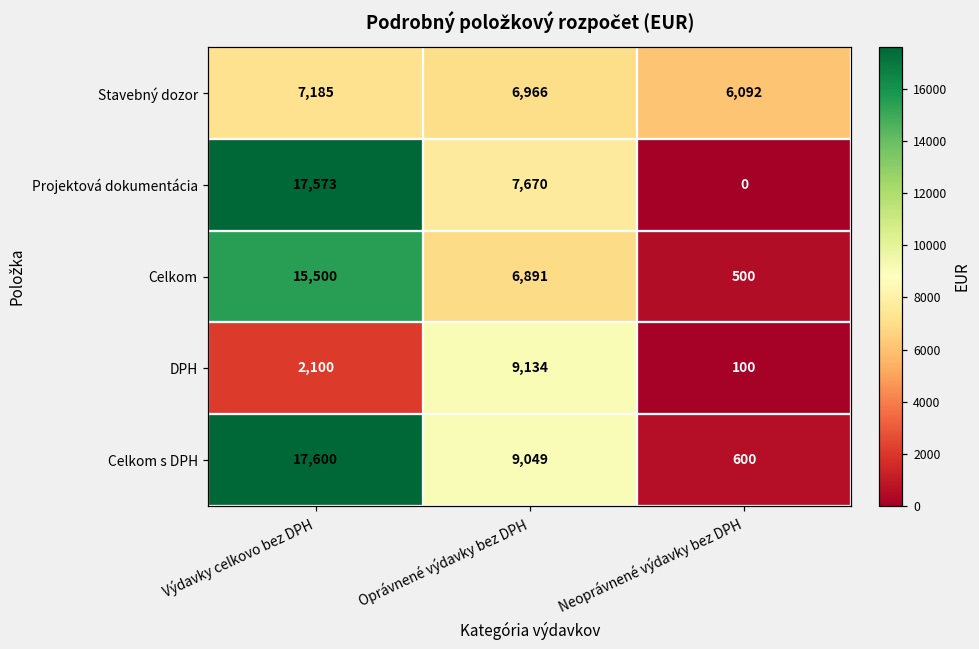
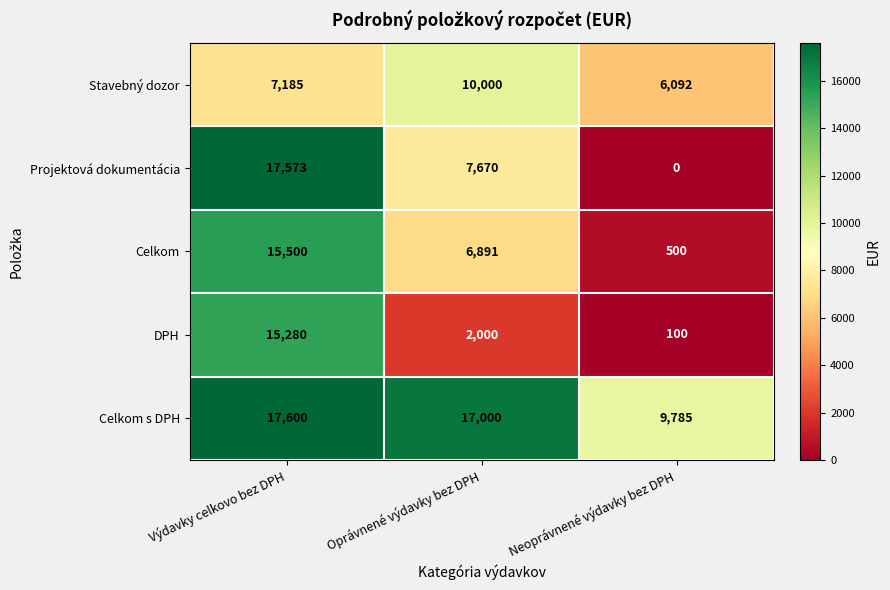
  {
    "Stavebný dozor": {
      "Výdavky celkovo bez DPH": "7,185",
-     "Oprávnené výdavky bez DPH": "6,966",
+     "Oprávnené výdavky bez DPH": "10,000",
      "Neoprávnené výdavky bez DPH": "6,092"
    },
    "Projektová dokumentácia": {
      "Výdavky celkovo bez DPH": "17,573",
      "Oprávnené výdavky bez DPH": "7,670",
      "Neoprávnené výdavky bez DPH": "0"
    },
    "Celkom": {
      "Výdavky celkovo bez DPH": "15,500",
      "Oprávnené výdavky bez DPH": "6,891",
      "Neoprávnené výdavky bez DPH": "500"
    },
    "DPH": {
-     "Výdavky celkovo bez DPH": "2,100",
-     "Oprávnené výdavky bez DPH": "9,134",
+     "Výdavky celkovo bez DPH": "15,280",
+     "Oprávnené výdavky bez DPH": "2,000",
      "Neoprávnené výdavky bez DPH": "100"
    },
    "Celkom s DPH": {
      "Výdavky celkovo bez DPH": "17,600",
-     "Oprávnené výdavky bez DPH": "9,049",
-     "Neoprávnené výdavky bez DPH": "600"
+     "Oprávnené výdavky bez DPH": "17,000",
+     "Neoprávnené výdavky bez DPH": "9,785"
    }
  }
